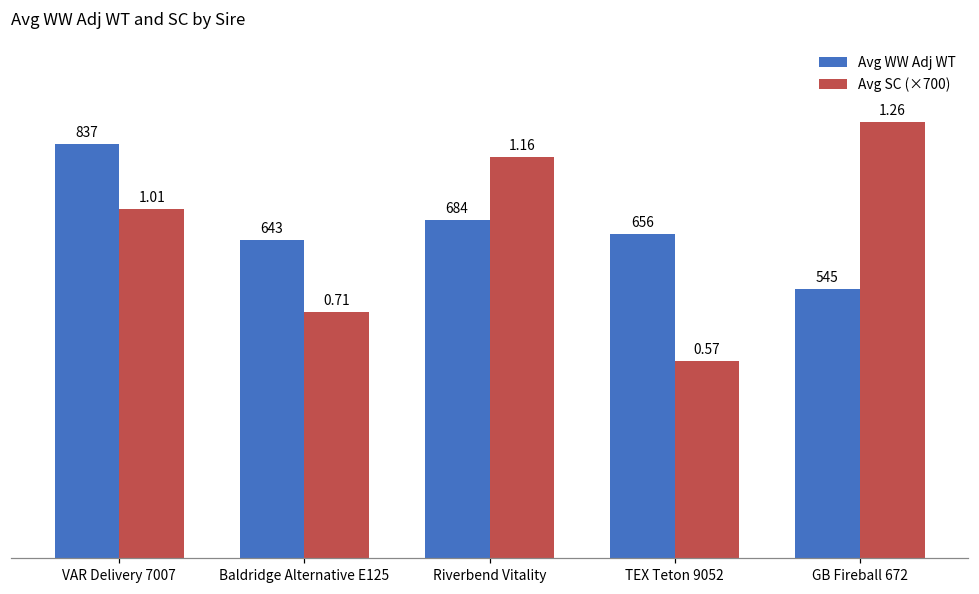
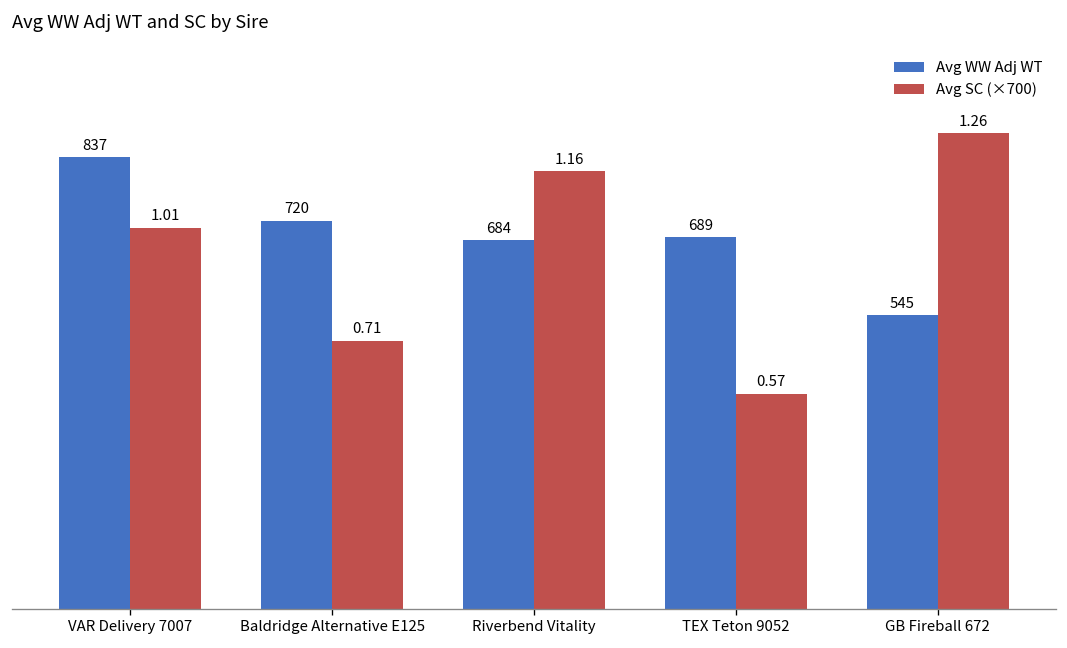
  {
    "Avg WW Adj WT": {
      "VAR Delivery 7007": 837,
-     "Baldridge Alternative E125": 643,
+     "Baldridge Alternative E125": 720,
      "Riverbend Vitality": 684,
-     "TEX Teton 9052": 656,
+     "TEX Teton 9052": 689,
      "GB Fireball 672": 545
    }
  }
